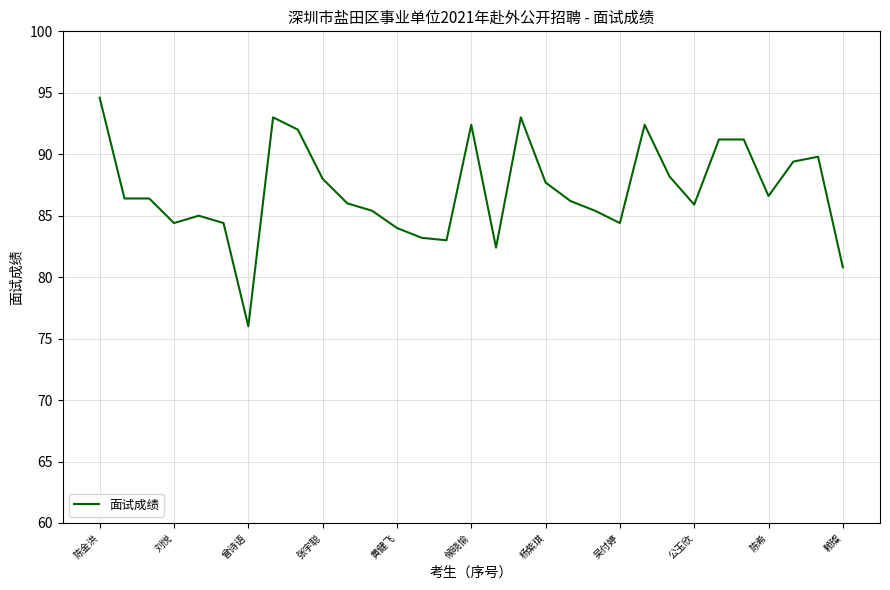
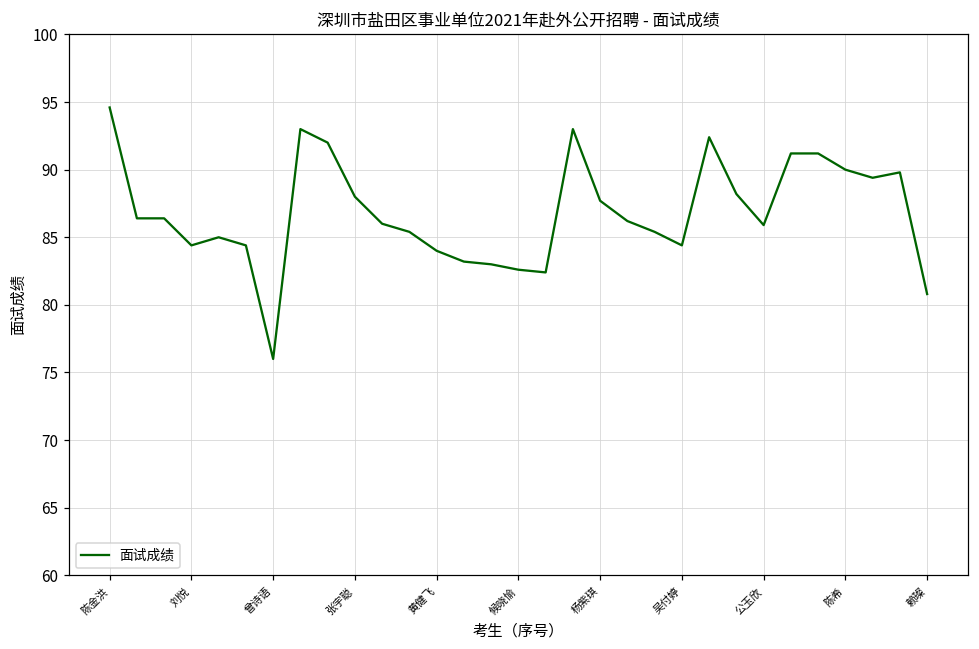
  {
    "陈金洪": 94.6,
    "刘悦": 84.4,
    "曾诗语": 76.0,
    "张宇聪": 88.0,
    "黄健飞": 84.0,
-   "候晓愉": 92.4,
+   "候晓愉": 82.6,
    "杨紫琪": 87.7,
    "吴付婷": 84.4,
    "公玉欣": 85.9,
-   "陈希": 86.6,
+   "陈希": 90.0,
    "赖璨": 80.8
  }
